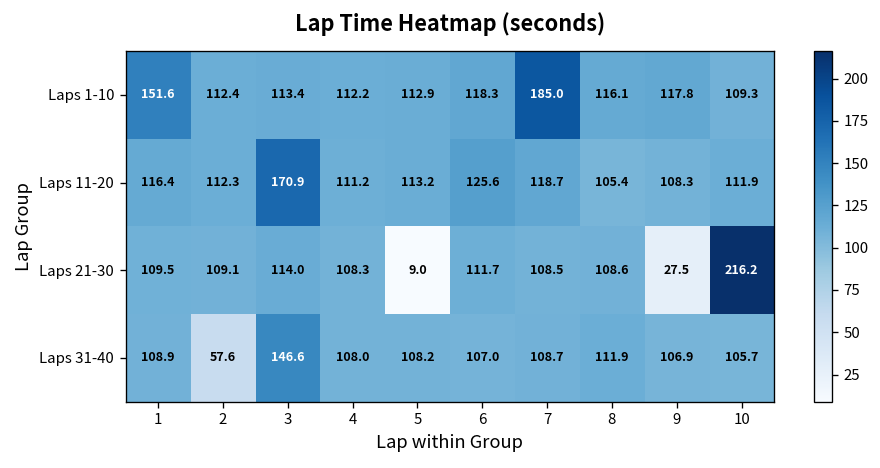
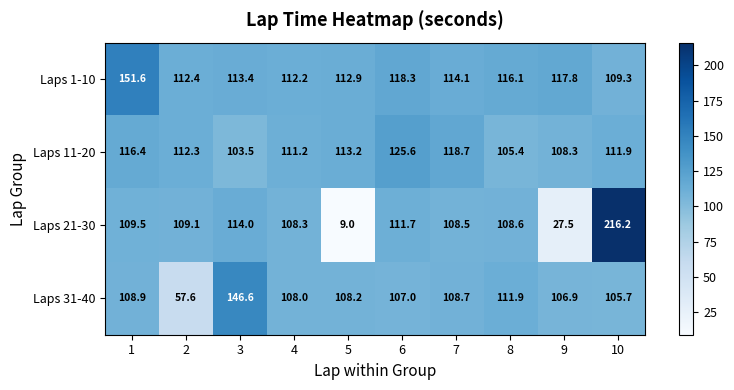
  {
    "Laps 1-10": {
      "1": 151.6,
      "2": 112.4,
      "3": 113.4,
      "4": 112.2,
      "5": 112.9,
      "6": 118.3,
-     "7": 185.0,
+     "7": 114.1,
      "8": 116.1,
      "9": 117.8,
      "10": 109.3
    },
    "Laps 11-20": {
      "1": 116.4,
      "2": 112.3,
-     "3": 170.9,
+     "3": 103.5,
      "4": 111.2,
      "5": 113.2,
      "6": 125.6,
      "7": 118.7,
      "8": 105.4,
      "9": 108.3,
      "10": 111.9
    },
    "Laps 21-30": {
      "1": 109.5,
      "2": 109.1,
      "3": 114.0,
      "4": 108.3,
      "5": 9.0,
      "6": 111.7,
      "7": 108.5,
      "8": 108.6,
      "9": 27.5,
      "10": 216.2
    },
    "Laps 31-40": {
      "1": 108.9,
      "2": 57.6,
      "3": 146.6,
      "4": 108.0,
      "5": 108.2,
      "6": 107.0,
      "7": 108.7,
      "8": 111.9,
      "9": 106.9,
      "10": 105.7
    }
  }
